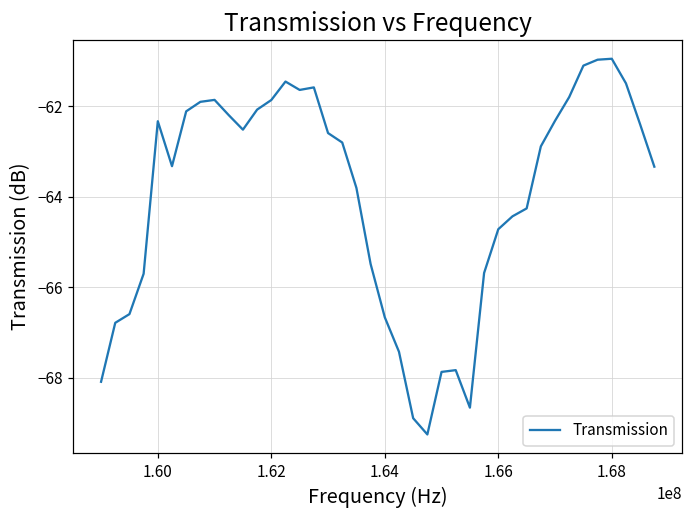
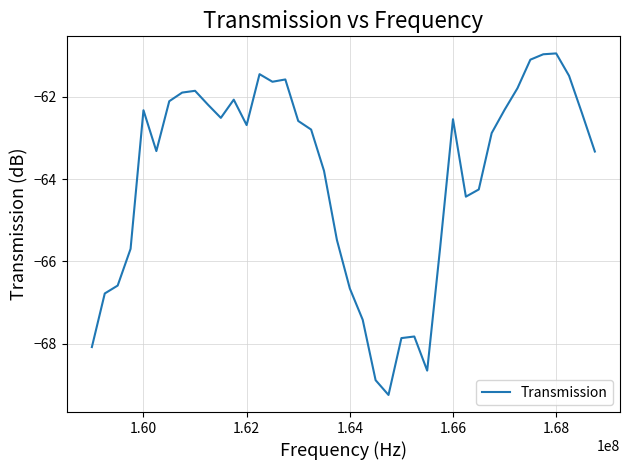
  {
    "1.60": -62.3,
-   "1.62": -61.9,
+   "1.62": -62.7,
    "1.64": -66.7,
-   "1.66": -64.7,
+   "1.66": -62.5,
    "1.68": -60.9
  }
